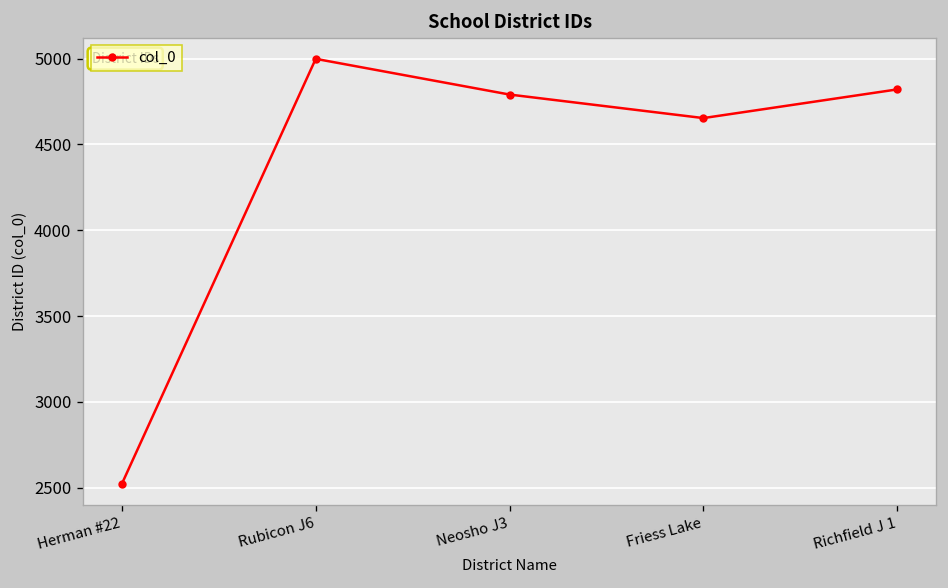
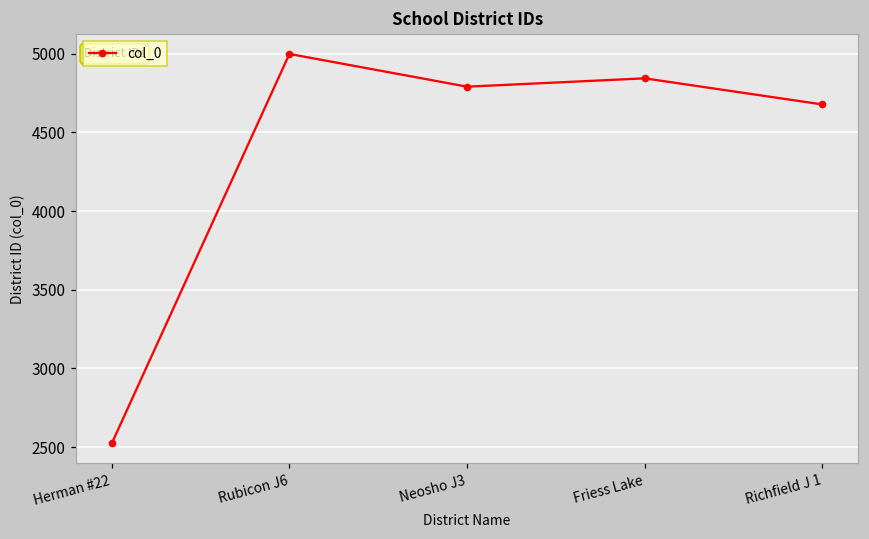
  {
    "Herman #22": 2520,
    "Rubicon J6": 5000,
    "Neosho J3": 4790,
-   "Friess Lake": 4650,
-   "Richfield J 1": 4820
+   "Friess Lake": 4840,
+   "Richfield J 1": 4680
  }
